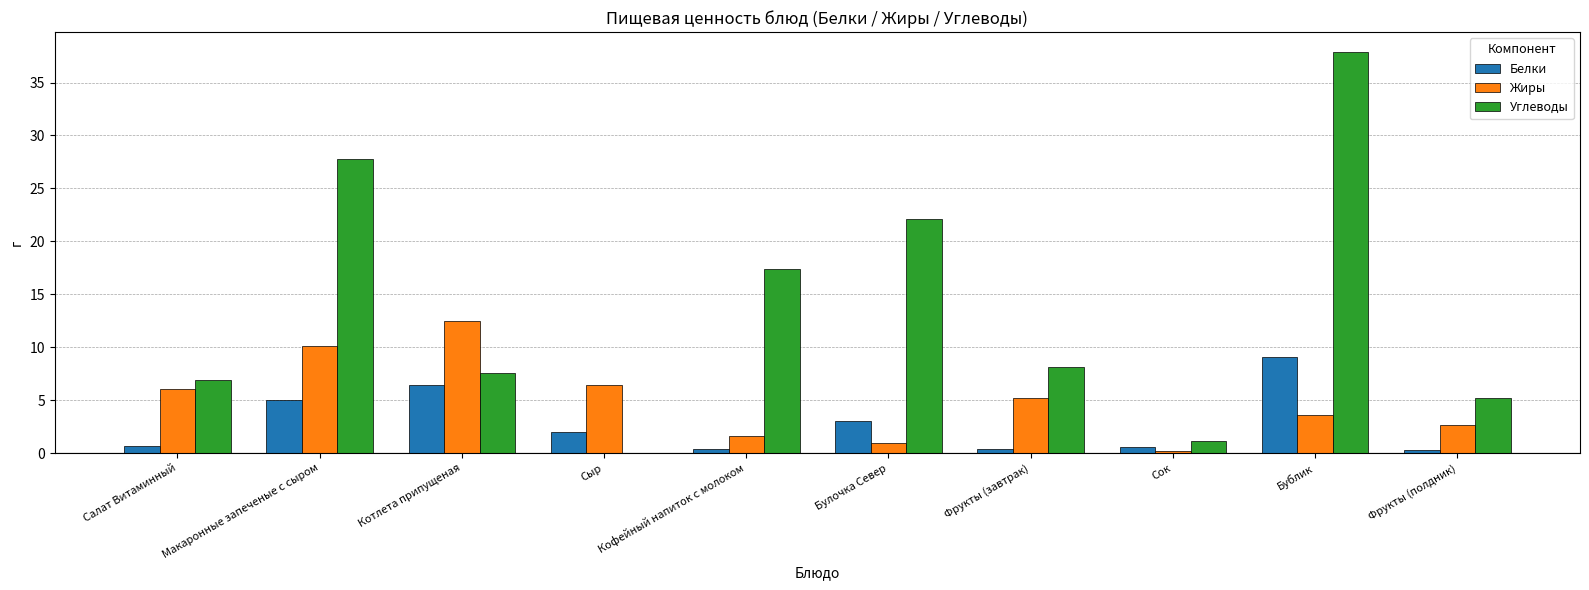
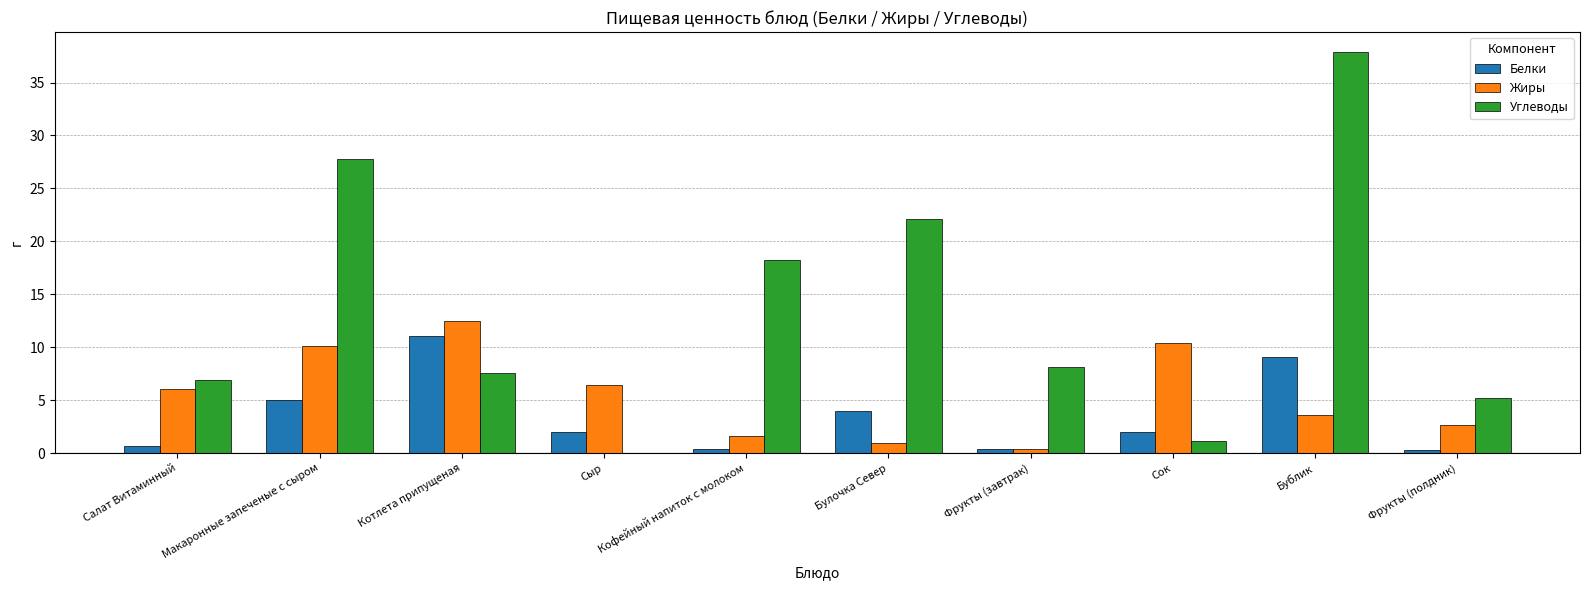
  {
    "Белки": {
      "Салат Витаминный": 0.7,
      "Макаронные запеченые с сыром": 5.1,
-     "Котлета припущеная": 6.4,
+     "Котлета припущеная": 11.0,
      "Сыр": 2.0,
      "Кофейный напиток с молоком": 0.4,
-     "Булочка Север": 3.1,
+     "Булочка Север": 4.0,
      "Фрукты (завтрак)": 0.4,
-     "Сок": 0.6,
+     "Сок": 2.0,
      "Бублик": 9.1,
      "Фрукты (полдник)": 0.3
    },
    "Жиры": {
      "Салат Витаминный": 6.1,
      "Макаронные запеченые с сыром": 10.1,
      "Котлета припущеная": 12.5,
      "Сыр": 6.4,
      "Кофейный напиток с молоком": 1.6,
      "Булочка Север": 0.9,
-     "Фрукты (завтрак)": 5.2,
-     "Сок": 0.2,
+     "Фрукты (завтрак)": 0.4,
+     "Сок": 10.4,
      "Бублик": 3.6,
      "Фрукты (полдник)": 2.6
    },
    "Углеводы": {
      "Салат Витаминный": 6.9,
      "Макаронные запеченые с сыром": 27.8,
      "Котлета припущеная": 7.5,
      "Сыр": 0.0,
-     "Кофейный напиток с молоком": 17.4,
+     "Кофейный напиток с молоком": 18.2,
      "Булочка Север": 22.1,
      "Фрукты (завтрак)": 8.1,
      "Сок": 1.1,
      "Бублик": 37.9,
      "Фрукты (полдник)": 5.2
    }
  }
